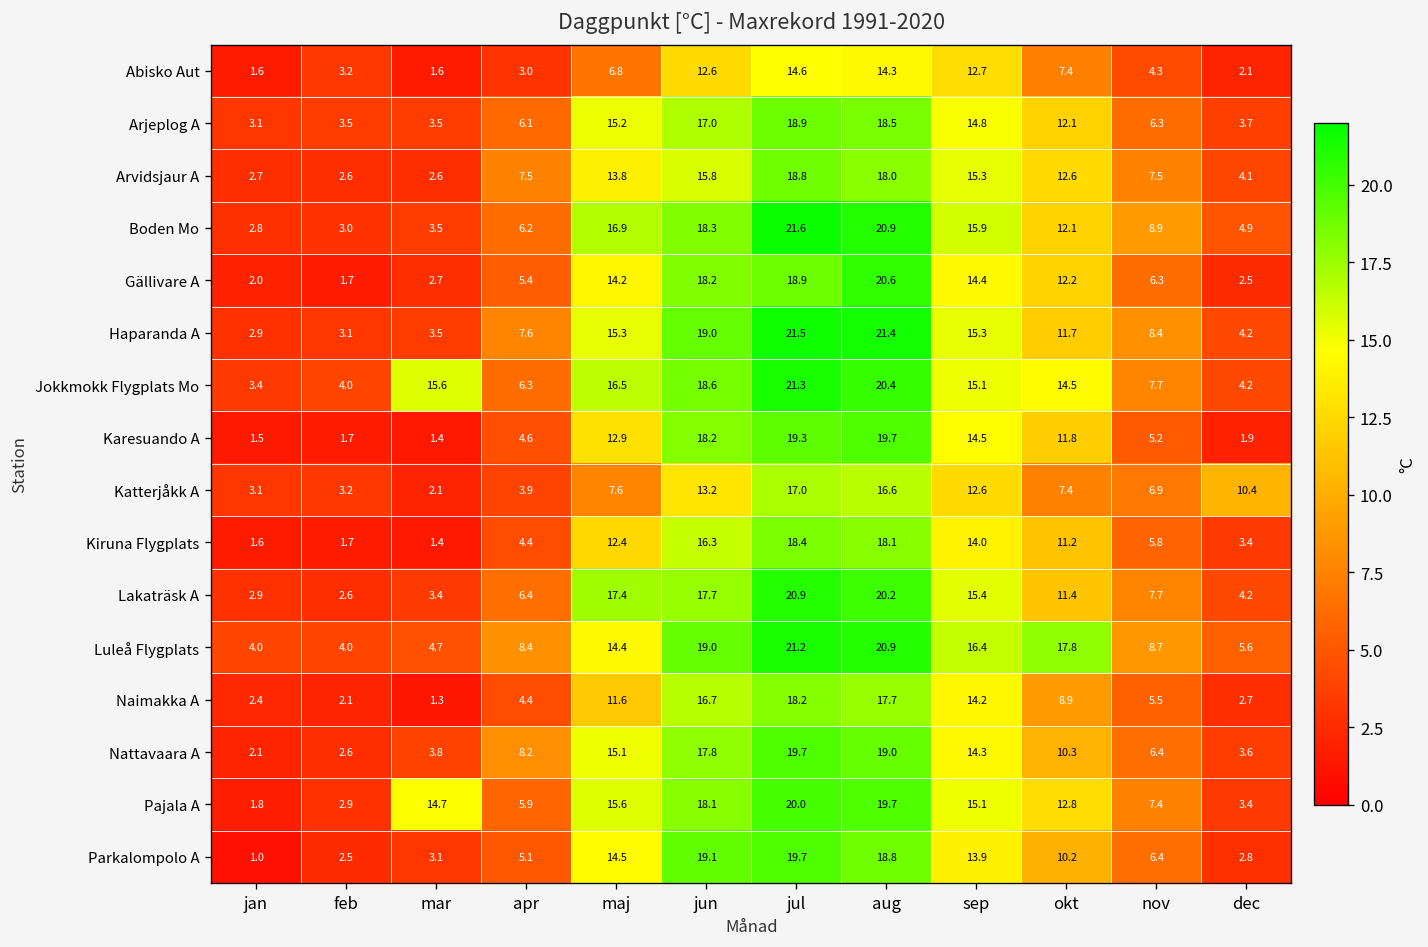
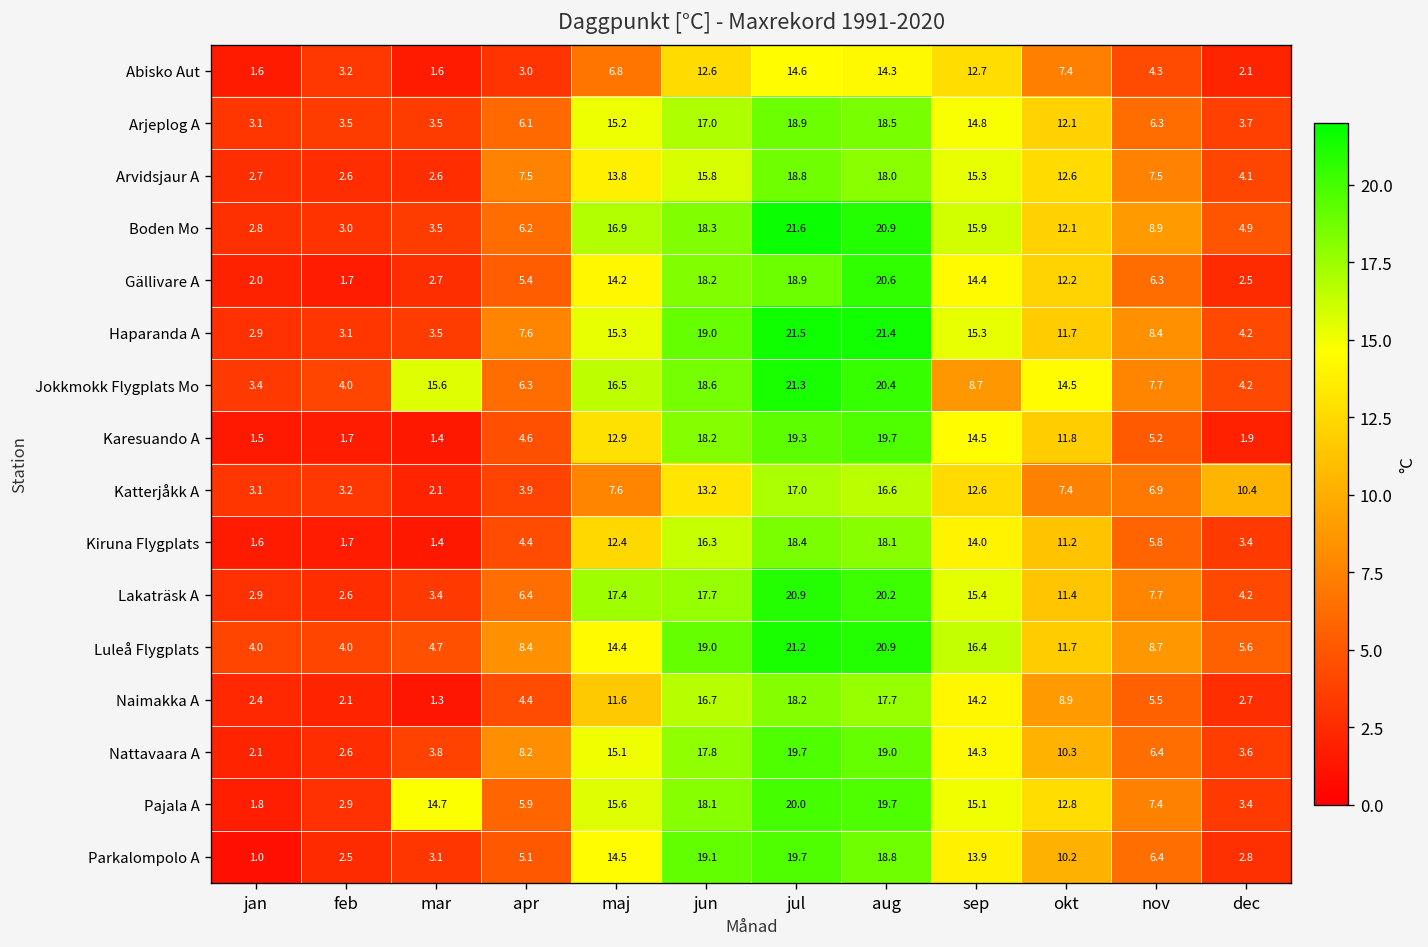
  {
    "Abisko Aut": {
      "jan": 1.6,
      "feb": 3.2,
      "mar": 1.6,
      "apr": 3.0,
      "maj": 6.8,
      "jun": 12.6,
      "jul": 14.6,
      "aug": 14.3,
      "sep": 12.7,
      "okt": 7.4,
      "nov": 4.3,
      "dec": 2.1
    },
    "Arjeplog A": {
      "jan": 3.1,
      "feb": 3.5,
      "mar": 3.5,
      "apr": 6.1,
      "maj": 15.2,
      "jun": 17.0,
      "jul": 18.9,
      "aug": 18.5,
      "sep": 14.8,
      "okt": 12.1,
      "nov": 6.3,
      "dec": 3.7
    },
    "Arvidsjaur A": {
      "jan": 2.7,
      "feb": 2.6,
      "mar": 2.6,
      "apr": 7.5,
      "maj": 13.8,
      "jun": 15.8,
      "jul": 18.8,
      "aug": 18.0,
      "sep": 15.3,
      "okt": 12.6,
      "nov": 7.5,
      "dec": 4.1
    },
    "Boden Mo": {
      "jan": 2.8,
      "feb": 3.0,
      "mar": 3.5,
      "apr": 6.2,
      "maj": 16.9,
      "jun": 18.3,
      "jul": 21.6,
      "aug": 20.9,
      "sep": 15.9,
      "okt": 12.1,
      "nov": 8.9,
      "dec": 4.9
    },
    "Gällivare A": {
      "jan": 2.0,
      "feb": 1.7,
      "mar": 2.7,
      "apr": 5.4,
      "maj": 14.2,
      "jun": 18.2,
      "jul": 18.9,
      "aug": 20.6,
      "sep": 14.4,
      "okt": 12.2,
      "nov": 6.3,
      "dec": 2.5
    },
    "Haparanda A": {
      "jan": 2.9,
      "feb": 3.1,
      "mar": 3.5,
      "apr": 7.6,
      "maj": 15.3,
      "jun": 19.0,
      "jul": 21.5,
      "aug": 21.4,
      "sep": 15.3,
      "okt": 11.7,
      "nov": 8.4,
      "dec": 4.2
    },
    "Jokkmokk Flygplats Mo": {
      "jan": 3.4,
      "feb": 4.0,
      "mar": 15.6,
      "apr": 6.3,
      "maj": 16.5,
      "jun": 18.6,
      "jul": 21.3,
      "aug": 20.4,
-     "sep": 15.1,
+     "sep": 8.7,
      "okt": 14.5,
      "nov": 7.7,
      "dec": 4.2
    },
    "Karesuando A": {
      "jan": 1.5,
      "feb": 1.7,
      "mar": 1.4,
      "apr": 4.6,
      "maj": 12.9,
      "jun": 18.2,
      "jul": 19.3,
      "aug": 19.7,
      "sep": 14.5,
      "okt": 11.8,
      "nov": 5.2,
      "dec": 1.9
    },
    "Katterjåkk A": {
      "jan": 3.1,
      "feb": 3.2,
      "mar": 2.1,
      "apr": 3.9,
      "maj": 7.6,
      "jun": 13.2,
      "jul": 17.0,
      "aug": 16.6,
      "sep": 12.6,
      "okt": 7.4,
      "nov": 6.9,
      "dec": 10.4
    },
    "Kiruna Flygplats": {
      "jan": 1.6,
      "feb": 1.7,
      "mar": 1.4,
      "apr": 4.4,
      "maj": 12.4,
      "jun": 16.3,
      "jul": 18.4,
      "aug": 18.1,
      "sep": 14.0,
      "okt": 11.2,
      "nov": 5.8,
      "dec": 3.4
    },
    "Lakaträsk A": {
      "jan": 2.9,
      "feb": 2.6,
      "mar": 3.4,
      "apr": 6.4,
      "maj": 17.4,
      "jun": 17.7,
      "jul": 20.9,
      "aug": 20.2,
      "sep": 15.4,
      "okt": 11.4,
      "nov": 7.7,
      "dec": 4.2
    },
    "Luleå Flygplats": {
      "jan": 4.0,
      "feb": 4.0,
      "mar": 4.7,
      "apr": 8.4,
      "maj": 14.4,
      "jun": 19.0,
      "jul": 21.2,
      "aug": 20.9,
      "sep": 16.4,
-     "okt": 17.8,
+     "okt": 11.7,
      "nov": 8.7,
      "dec": 5.6
    },
    "Naimakka A": {
      "jan": 2.4,
      "feb": 2.1,
      "mar": 1.3,
      "apr": 4.4,
      "maj": 11.6,
      "jun": 16.7,
      "jul": 18.2,
      "aug": 17.7,
      "sep": 14.2,
      "okt": 8.9,
      "nov": 5.5,
      "dec": 2.7
    },
    "Nattavaara A": {
      "jan": 2.1,
      "feb": 2.6,
      "mar": 3.8,
      "apr": 8.2,
      "maj": 15.1,
      "jun": 17.8,
      "jul": 19.7,
      "aug": 19.0,
      "sep": 14.3,
      "okt": 10.3,
      "nov": 6.4,
      "dec": 3.6
    },
    "Pajala A": {
      "jan": 1.8,
      "feb": 2.9,
      "mar": 14.7,
      "apr": 5.9,
      "maj": 15.6,
      "jun": 18.1,
      "jul": 20.0,
      "aug": 19.7,
      "sep": 15.1,
      "okt": 12.8,
      "nov": 7.4,
      "dec": 3.4
    },
    "Parkalompolo A": {
      "jan": 1.0,
      "feb": 2.5,
      "mar": 3.1,
      "apr": 5.1,
      "maj": 14.5,
      "jun": 19.1,
      "jul": 19.7,
      "aug": 18.8,
      "sep": 13.9,
      "okt": 10.2,
      "nov": 6.4,
      "dec": 2.8
    }
  }
